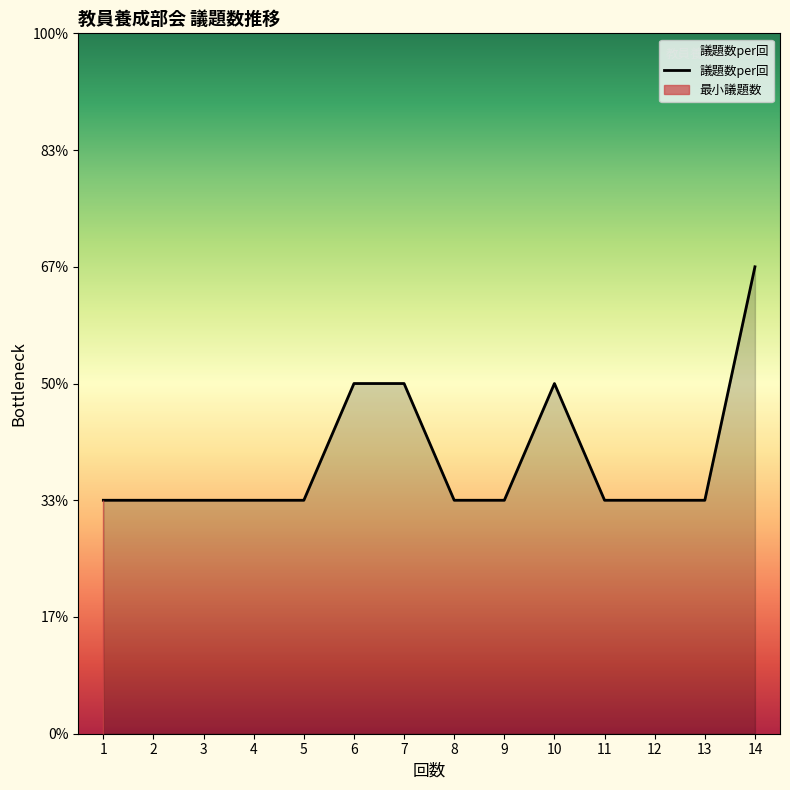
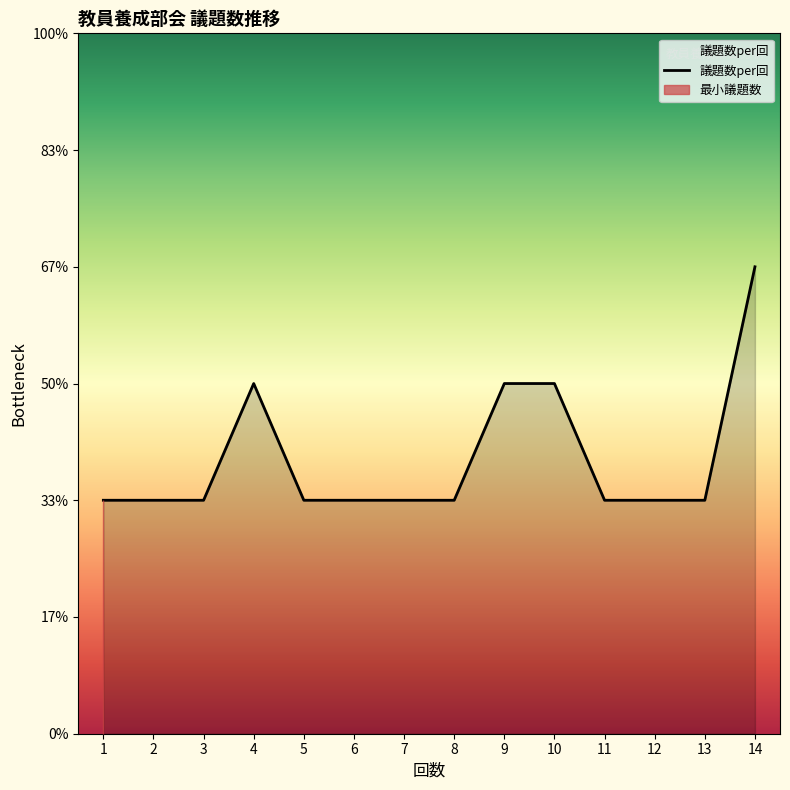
  {
    "1": "33%",
    "2": "33%",
    "3": "33%",
-   "4": "33%",
+   "4": "50%",
    "5": "33%",
-   "6": "50%",
-   "7": "50%",
+   "6": "33%",
+   "7": "33%",
    "8": "33%",
-   "9": "33%",
+   "9": "50%",
    "10": "50%",
    "11": "33%",
    "12": "33%",
    "13": "33%",
    "14": "67%"
  }
